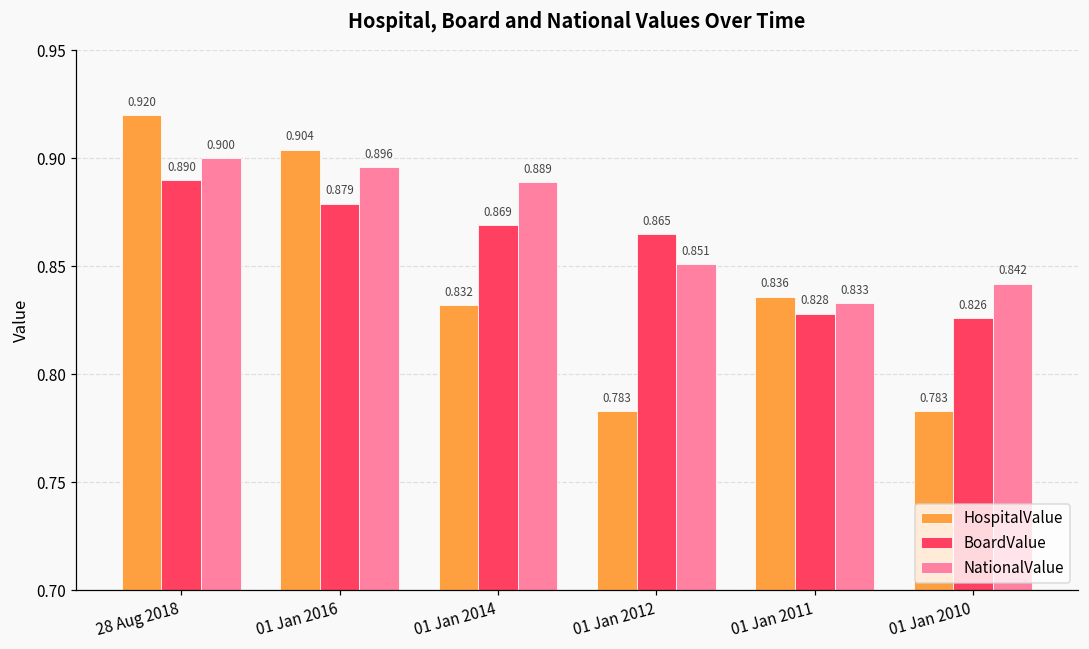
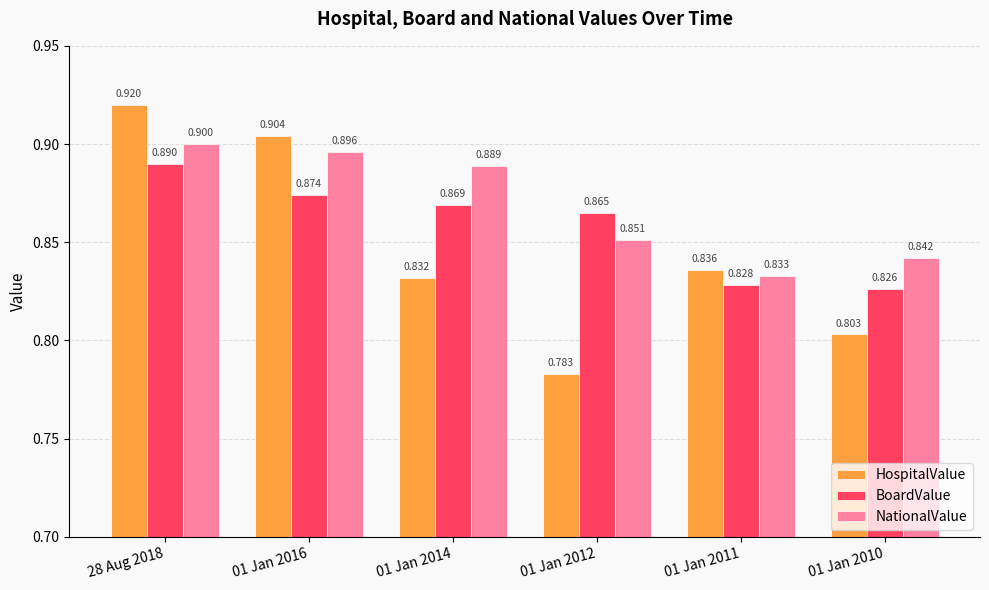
  {
    "HospitalValue": {
      "28 Aug 2018": 0.920,
      "01 Jan 2016": 0.904,
      "01 Jan 2014": 0.832,
      "01 Jan 2012": 0.783,
      "01 Jan 2011": 0.836,
-     "01 Jan 2010": 0.783
+     "01 Jan 2010": 0.803
    },
    "BoardValue": {
      "28 Aug 2018": 0.890,
-     "01 Jan 2016": 0.879,
+     "01 Jan 2016": 0.874,
      "01 Jan 2014": 0.869,
      "01 Jan 2012": 0.865,
      "01 Jan 2011": 0.828,
      "01 Jan 2010": 0.826
    },
    "NationalValue": {
      "28 Aug 2018": 0.900,
      "01 Jan 2016": 0.896,
      "01 Jan 2014": 0.889,
      "01 Jan 2012": 0.851,
      "01 Jan 2011": 0.833,
      "01 Jan 2010": 0.842
    }
  }
